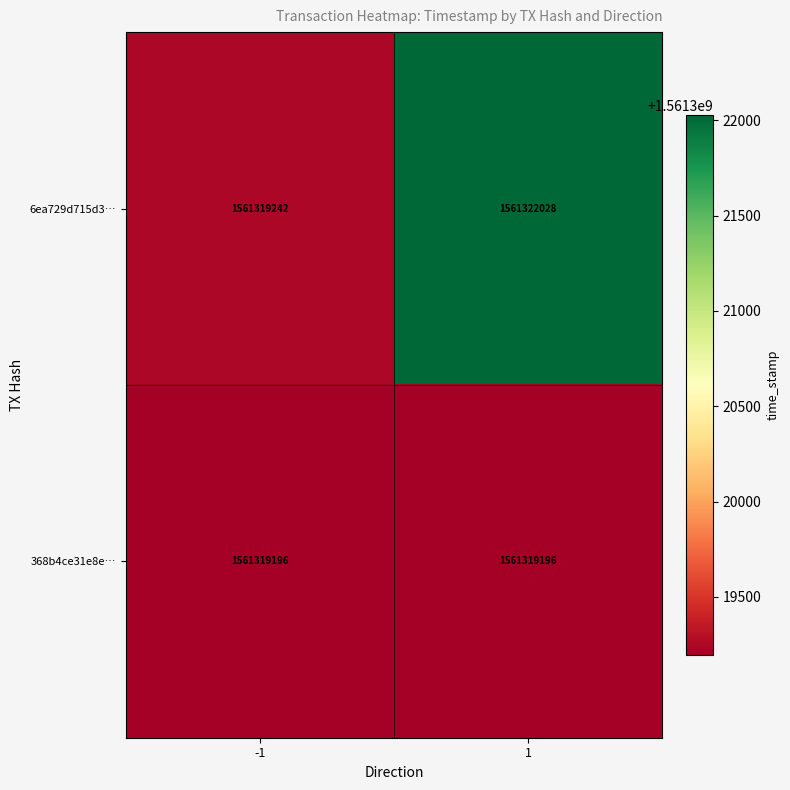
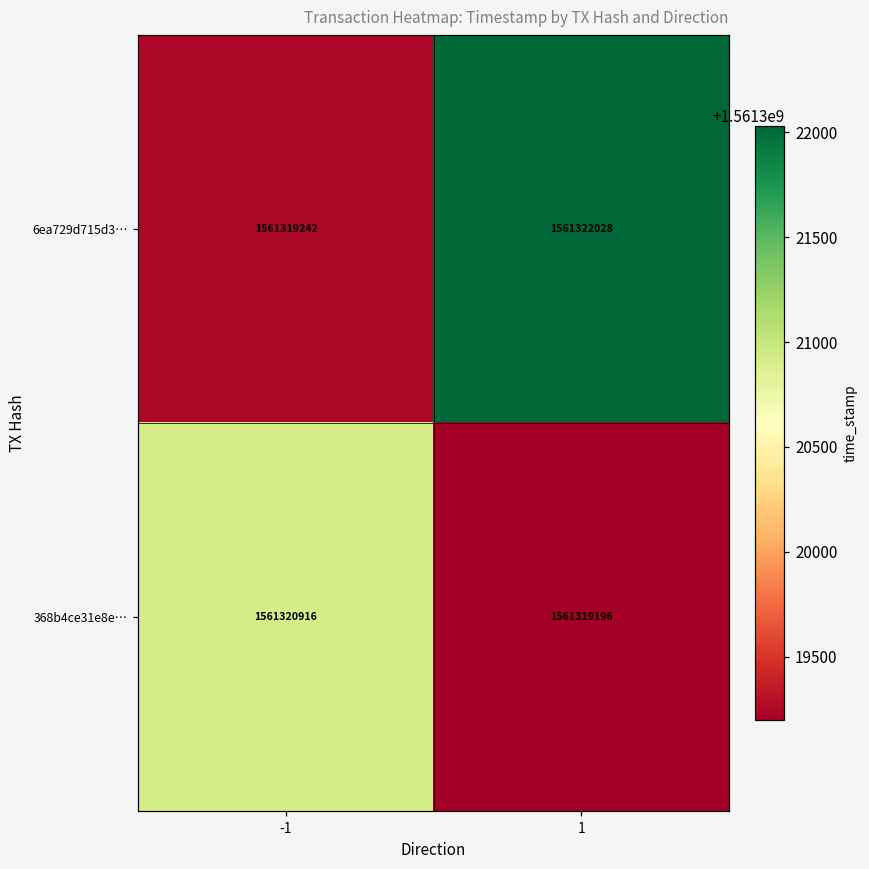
  {
    "6ea729d715d3…": {
      "-1": 1561319242,
      "1": 1561322028
    },
    "368b4ce31e8e…": {
-     "-1": 1561319196,
+     "-1": 1561320916,
      "1": 1561319196
    }
  }
